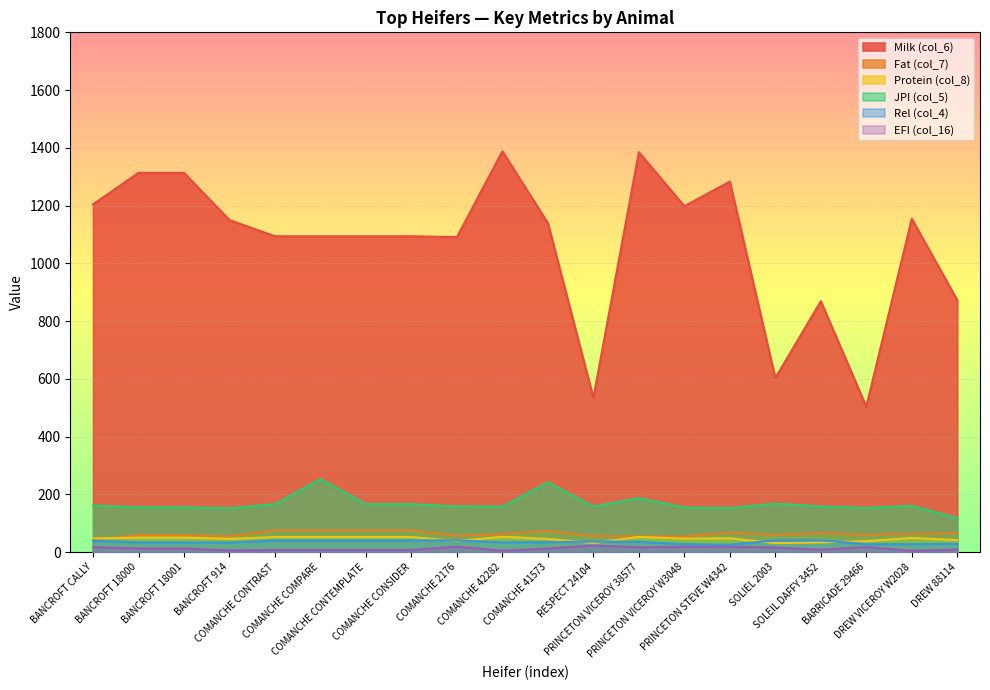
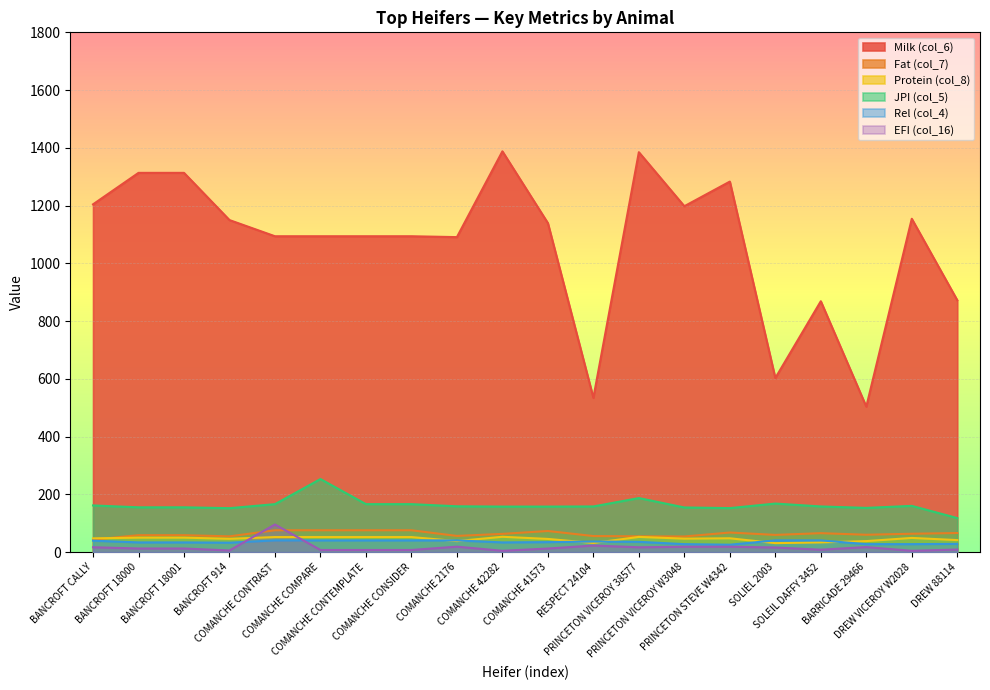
  {
    "JPI (col_5)": {
      "BANCROFT CALLY": 160,
      "BANCROFT 18000": 160,
      "BANCROFT 18001": 160,
      "BANCROFT 914": 150,
      "COMANCHE CONTRAST": 170,
      "COMANCHE COMPARE": 250,
      "COMANCHE CONTEMPLATE": 170,
      "COMANCHE CONSIDER": 170,
      "COMANCHE 2176": 160,
      "COMANCHE 42282": 160,
-     "COMANCHE 41573": 240,
+     "COMANCHE 41573": 160,
      "RESPECT 24104": 160,
      "PRINCETON VICEROY 38577": 190,
      "PRINCETON VICEROY W3048": 160,
      "PRINCETON STEVE W4342": 150,
      "SOLIEL 2003": 170,
      "SOLEIL DAFFY 3452": 160,
      "BARRICADE 29466": 150,
      "DREW VICEROY W2028": 160,
      "DREW 88114": 120
    },
    "Rel (col_4)": {
      "BANCROFT 18000": 30,
      "BANCROFT 18001": 30,
      "BANCROFT 914": 30,
      "COMANCHE CONTRAST": 40,
      "COMANCHE COMPARE": 40,
      "COMANCHE CONTEMPLATE": 40,
      "COMANCHE CONSIDER": 40,
      "COMANCHE 42282": 30,
      "COMANCHE 41573": 40,
      "PRINCETON VICEROY 38577": 40,
      "PRINCETON VICEROY W3048": 30,
      "SOLIEL 2003": 40,
      "BARRICADE 29466": 30,
      "DREW VICEROY W2028": 30,
      "DREW 88114": 30
    },
    "EFI (col_16)": {
      "BANCROFT CALLY": 20,
      "BANCROFT 18000": 10,
      "BANCROFT 18001": 10,
      "BANCROFT 914": 10,
-     "COMANCHE CONTRAST": 10,
+     "COMANCHE CONTRAST": 100,
      "COMANCHE COMPARE": 10,
      "COMANCHE CONTEMPLATE": 10,
      "COMANCHE CONSIDER": 10,
      "COMANCHE 2176": 20,
      "COMANCHE 42282": 0,
      "COMANCHE 41573": 10,
      "PRINCETON VICEROY 38577": 20,
      "PRINCETON VICEROY W3048": 20,
      "SOLIEL 2003": 20,
      "SOLEIL DAFFY 3452": 10,
      "BARRICADE 29466": 20,
      "DREW VICEROY W2028": 0,
      "DREW 88114": 10
    }
  }
